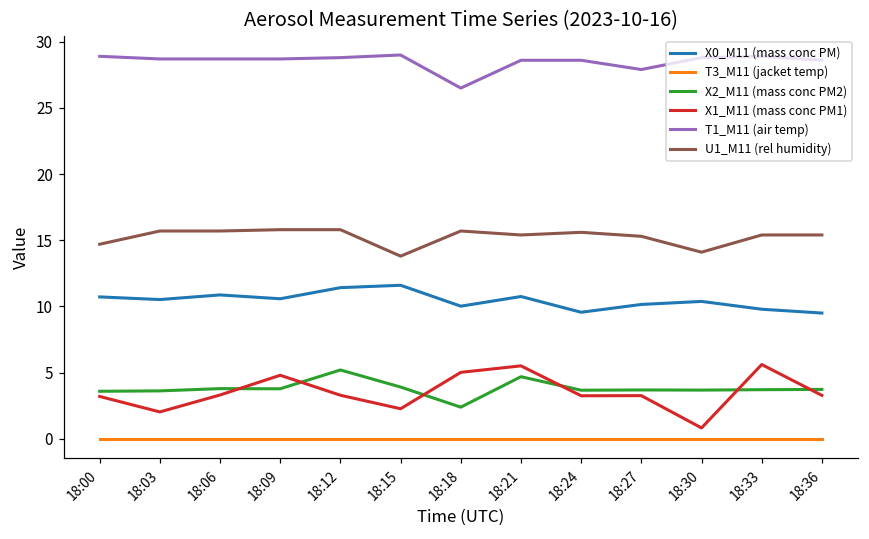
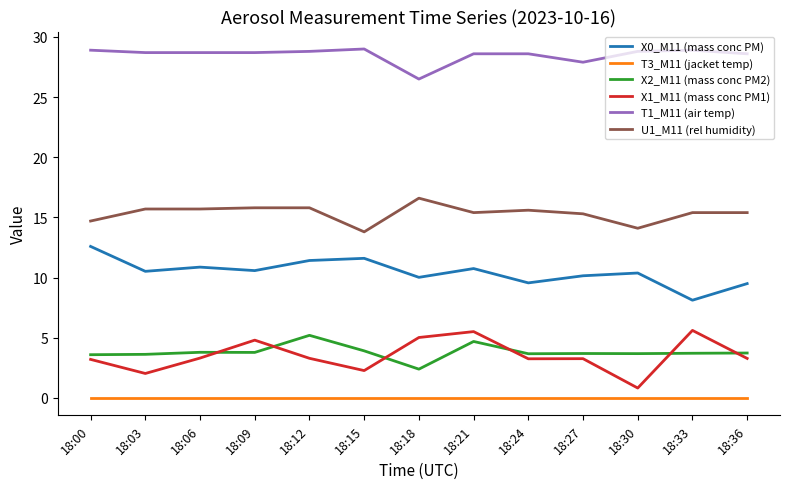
  {
    "X0_M11 (mass conc PM)": {
-     "18:00": 10.7,
+     "18:00": 12.6,
      "18:03": 10.5,
      "18:06": 10.9,
      "18:09": 10.6,
      "18:12": 11.4,
      "18:15": 11.6,
      "18:18": 10.0,
      "18:21": 10.8,
      "18:24": 9.6,
      "18:27": 10.2,
      "18:30": 10.4,
-     "18:33": 9.8,
+     "18:33": 8.1,
      "18:36": 9.5
    },
    "T3_M11 (jacket temp)": {
      "18:00": 0.0,
      "18:03": 0.0,
      "18:06": 0.0,
      "18:09": 0.0,
      "18:12": 0.0,
      "18:15": 0.0,
      "18:18": 0.0,
      "18:21": 0.0,
      "18:24": 0.0,
      "18:27": 0.0,
      "18:30": 0.0,
      "18:33": 0.0,
      "18:36": 0.0
    },
    "X2_M11 (mass conc PM2)": {
      "18:00": 3.6,
      "18:03": 3.6,
      "18:06": 3.8,
      "18:09": 3.8,
      "18:12": 5.2,
      "18:15": 3.9,
      "18:18": 2.4,
      "18:21": 4.7,
      "18:24": 3.7,
      "18:27": 3.7,
      "18:30": 3.7,
      "18:33": 3.7,
      "18:36": 3.7
    },
    "X1_M11 (mass conc PM1)": {
      "18:00": 3.2,
      "18:03": 2.0,
      "18:06": 3.3,
      "18:09": 4.8,
      "18:12": 3.3,
      "18:15": 2.3,
      "18:18": 5.0,
      "18:21": 5.5,
      "18:24": 3.3,
      "18:27": 3.3,
      "18:30": 0.8,
      "18:33": 5.6,
      "18:36": 3.3
    },
    "T1_M11 (air temp)": {
      "18:00": 28.9,
      "18:03": 28.7,
      "18:06": 28.7,
      "18:09": 28.7,
      "18:12": 28.8,
      "18:15": 29.0,
      "18:18": 26.5,
      "18:21": 28.6,
      "18:24": 28.6,
      "18:27": 27.9
    },
    "U1_M11 (rel humidity)": {
      "18:00": 14.7,
      "18:03": 15.7,
      "18:06": 15.7,
      "18:09": 15.8,
      "18:12": 15.8,
      "18:15": 13.8,
-     "18:18": 15.7,
+     "18:18": 16.6,
      "18:21": 15.4,
      "18:24": 15.6,
      "18:27": 15.3,
      "18:30": 14.1,
      "18:33": 15.4,
      "18:36": 15.4
    }
  }
